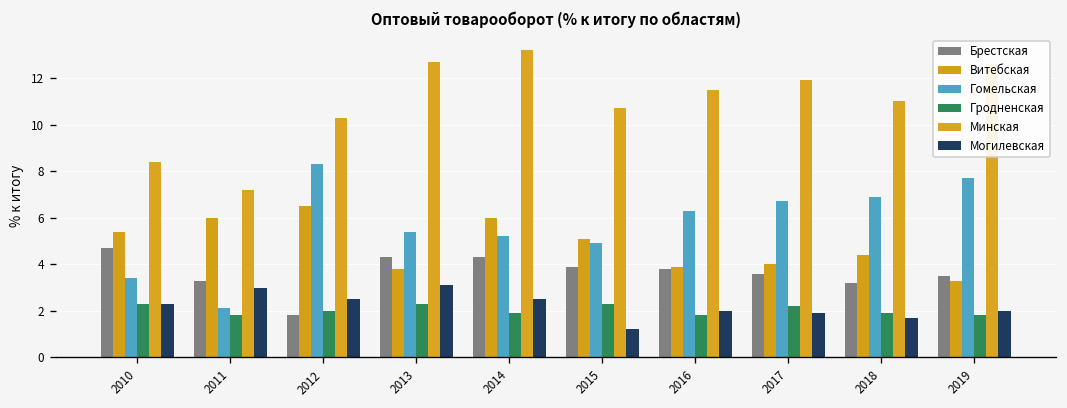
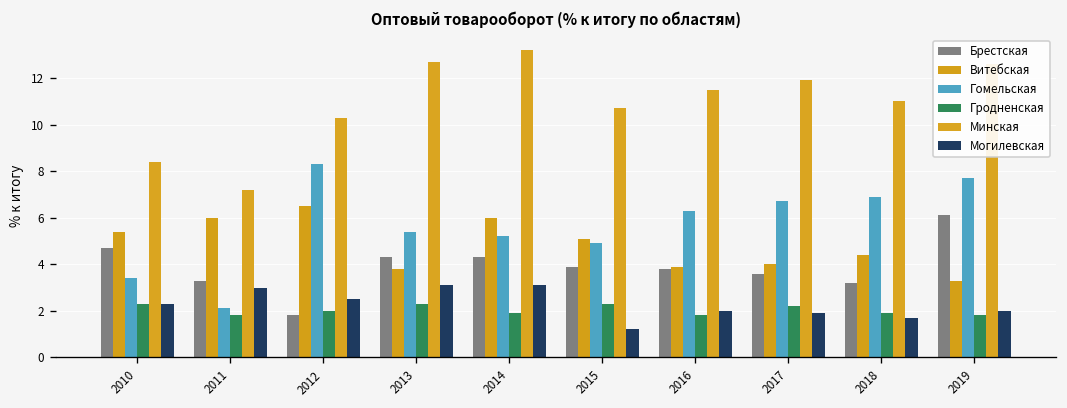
  {
    "Брестская": {
      "2010": 4.7,
      "2011": 3.3,
      "2012": 1.8,
      "2013": 4.3,
      "2014": 4.3,
      "2015": 3.9,
      "2016": 3.8,
      "2017": 3.6,
      "2018": 3.2,
-     "2019": 3.5
+     "2019": 6.1
    },
    "Гомельская": {
      "2010": 3.4,
      "2011": 2.1,
      "2012": 8.3,
      "2013": 5.4,
      "2014": 5.2,
      "2015": 4.9,
      "2016": 6.3,
      "2017": 6.7,
      "2018": 6.9,
      "2019": 7.7
    },
    "Гродненская": {
      "2010": 2.3,
      "2011": 1.8,
      "2012": 2.0,
      "2013": 2.3,
      "2014": 1.9,
      "2015": 2.3,
      "2016": 1.8,
      "2017": 2.2,
      "2018": 1.9,
      "2019": 1.8
    },
    "Могилевская": {
      "2010": 2.3,
      "2011": 3.0,
      "2012": 2.5,
      "2013": 3.1,
-     "2014": 2.5,
+     "2014": 3.1,
      "2015": 1.2,
      "2016": 2.0,
      "2017": 1.9,
      "2018": 1.7,
      "2019": 2.0
    }
  }
